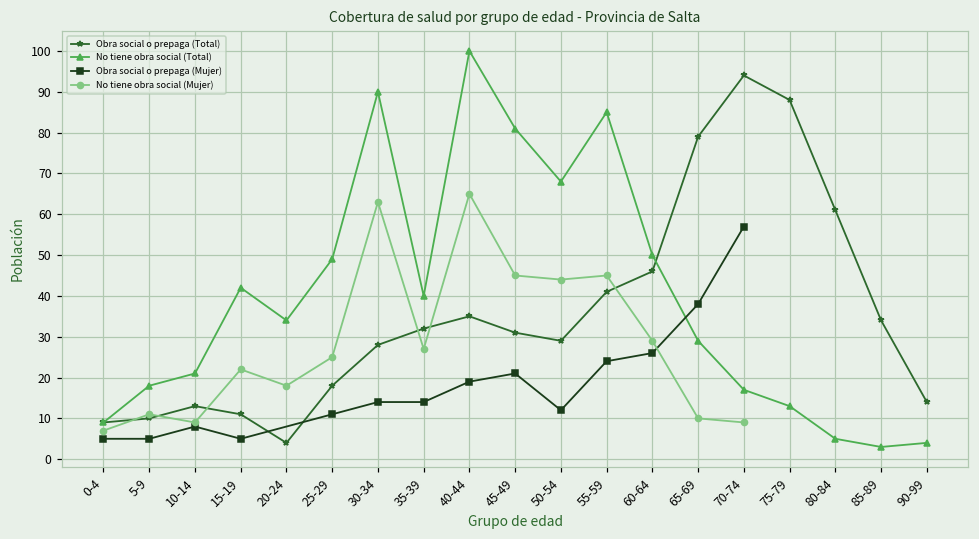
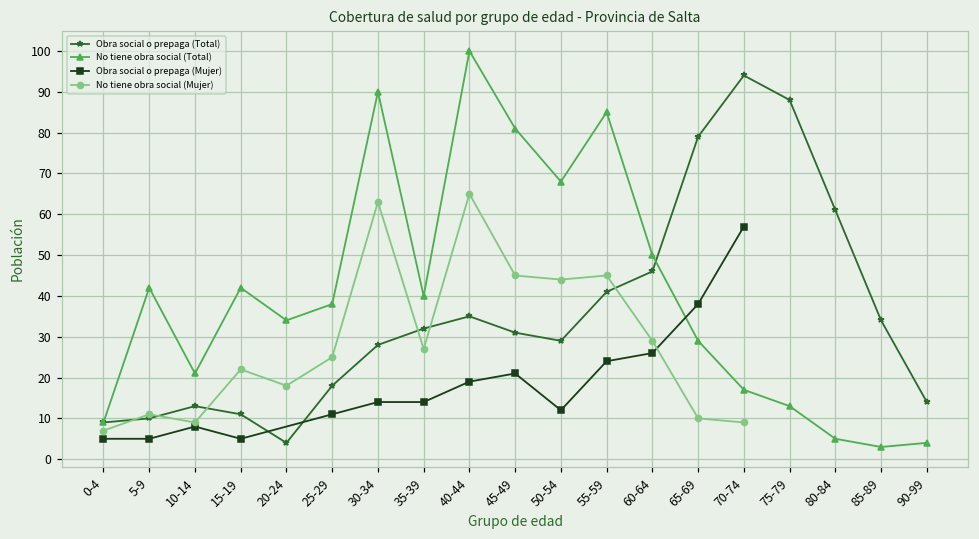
  {
    "No tiene obra social (Total)": {
-     "5-9": 18,
+     "5-9": 42,
      "10-14": 21,
      "15-19": 42,
      "20-24": 34,
-     "25-29": 49,
+     "25-29": 38,
      "30-34": 90,
      "35-39": 40,
      "40-44": 100,
      "45-49": 81,
      "50-54": 68,
      "55-59": 85,
      "60-64": 50,
      "65-69": 29,
      "70-74": 17,
      "75-79": 13,
      "80-84": 5,
      "85-89": 3,
      "90-99": 4
    },
    "No tiene obra social (Mujer)": {
      "0-4": 7,
      "5-9": 11,
      "10-14": 9,
      "15-19": 22,
      "20-24": 18,
      "25-29": 25,
      "30-34": 63,
      "35-39": 27,
      "40-44": 65,
      "45-49": 45,
      "50-54": 44,
      "55-59": 45,
      "60-64": 29,
      "65-69": 10,
      "70-74": 9
    }
  }
